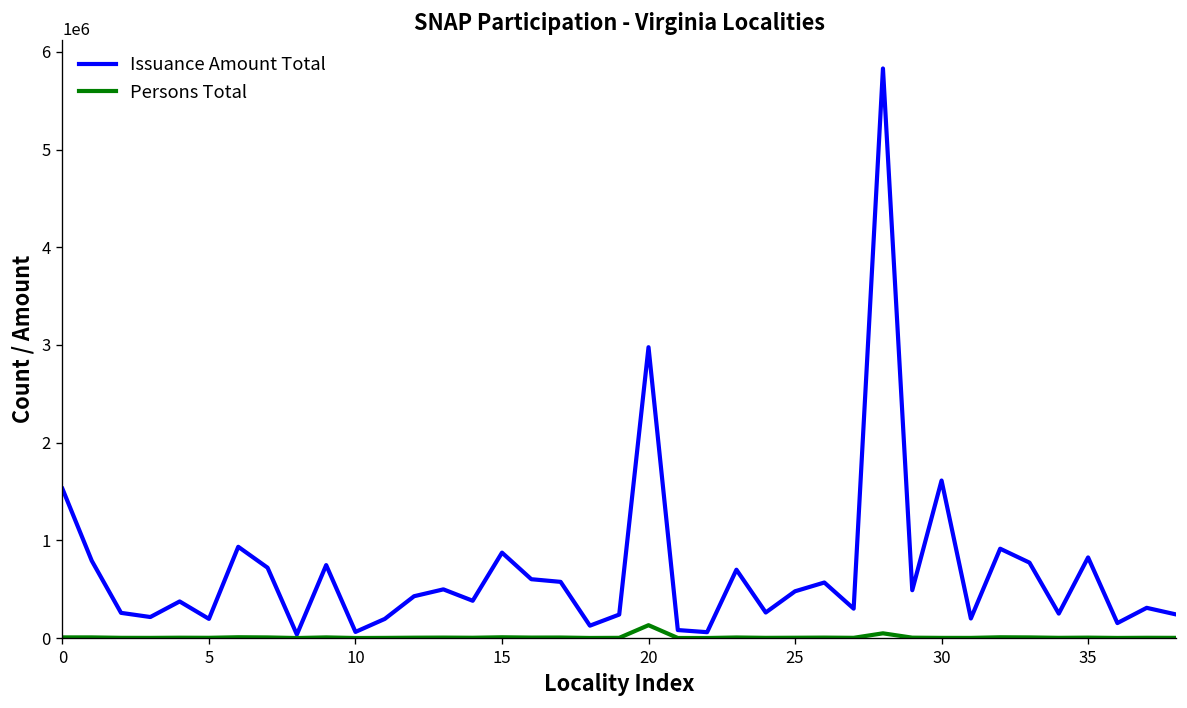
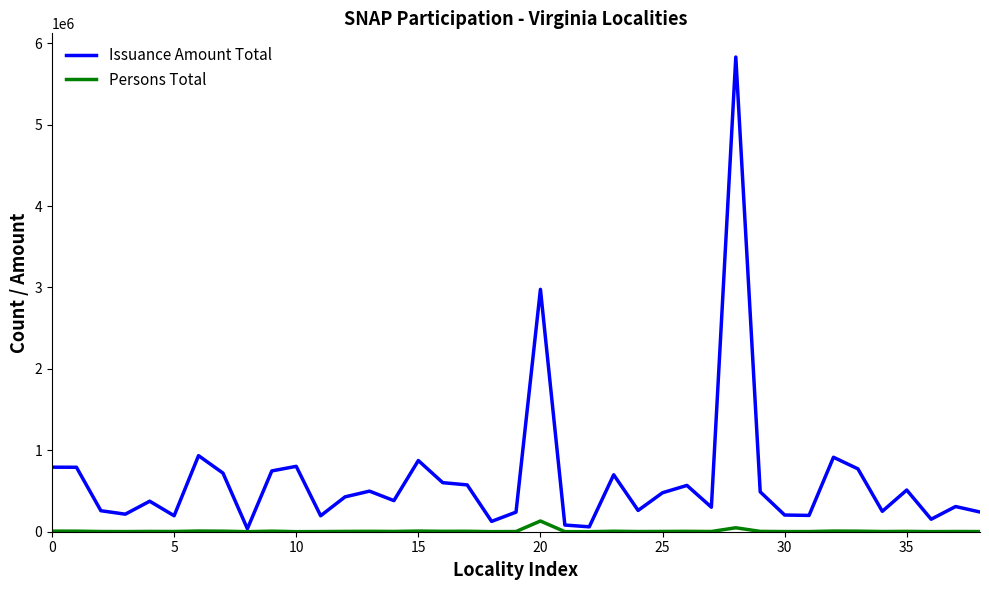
  {
    "Issuance Amount Total": {
-     "0": 1500000,
+     "0": 800000,
      "5": 200000,
-     "10": 100000,
+     "10": 800000,
      "15": 900000,
      "20": 3000000,
      "25": 500000,
-     "30": 1600000,
-     "35": 800000
+     "30": 200000,
+     "35": 500000
    },
    "Persons Total": {
      "0": 0,
      "5": 0,
      "10": 0,
      "15": 0,
      "20": 100000,
      "25": 0,
      "30": 0,
      "35": 0
    }
  }
